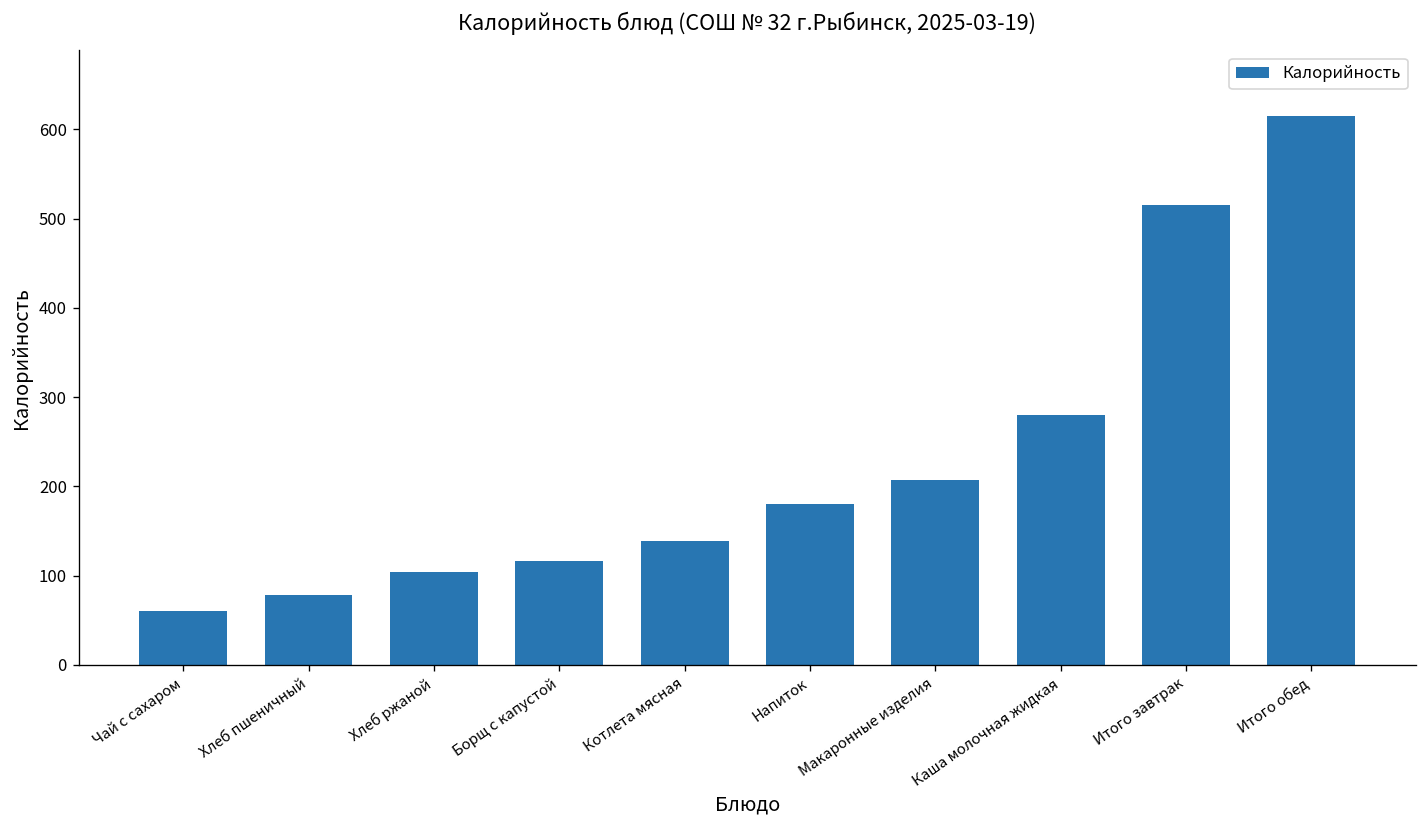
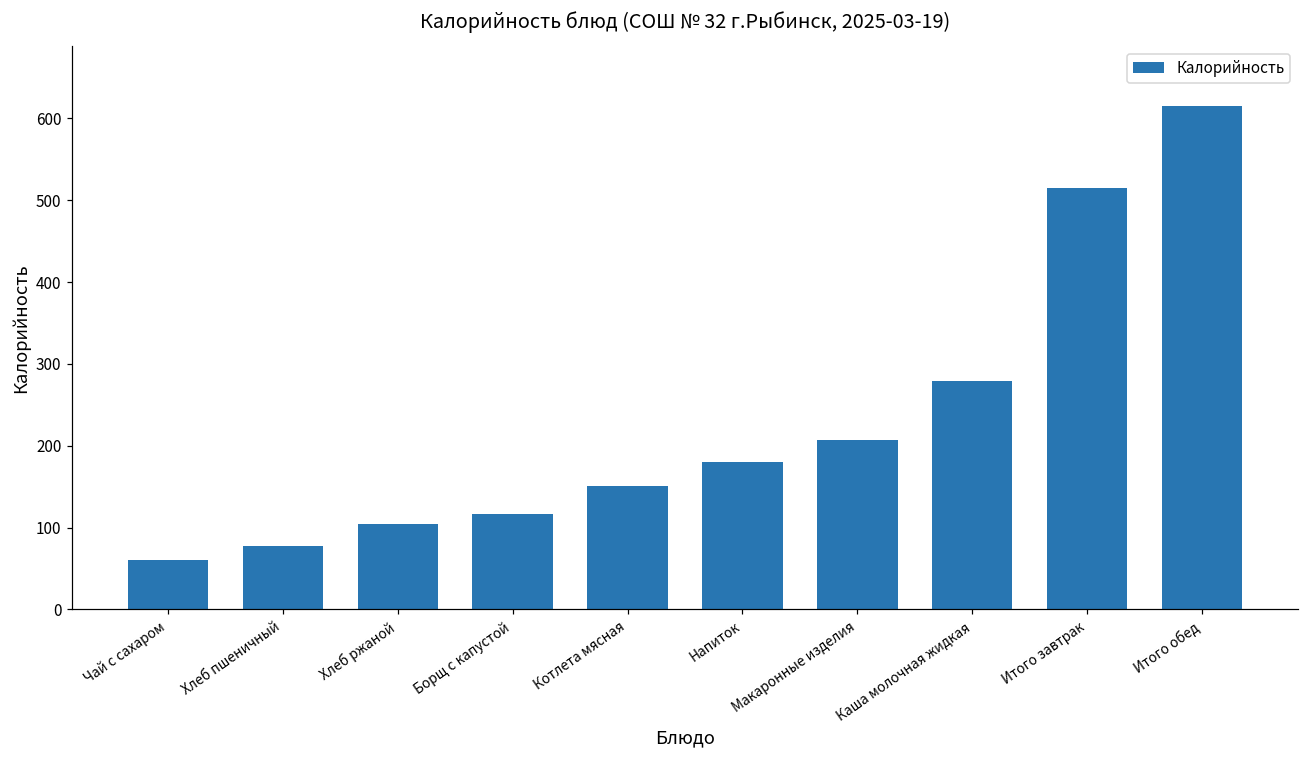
  {
    "Чай с сахаром": 60,
    "Хлеб пшеничный": 80,
    "Хлеб ржаной": 100,
    "Борщ с капустой": 120,
-   "Котлета мясная": 140,
+   "Котлета мясная": 150,
    "Напиток": 180,
    "Макаронные изделия": 210,
    "Каша молочная жидкая": 280,
    "Итого завтрак": 510,
    "Итого обед": 610
  }
